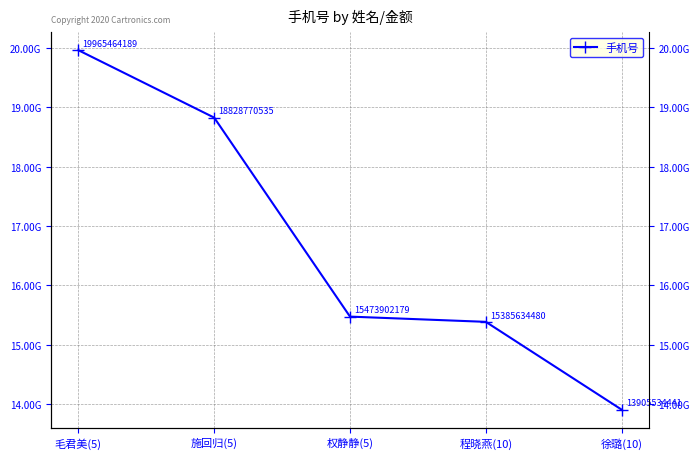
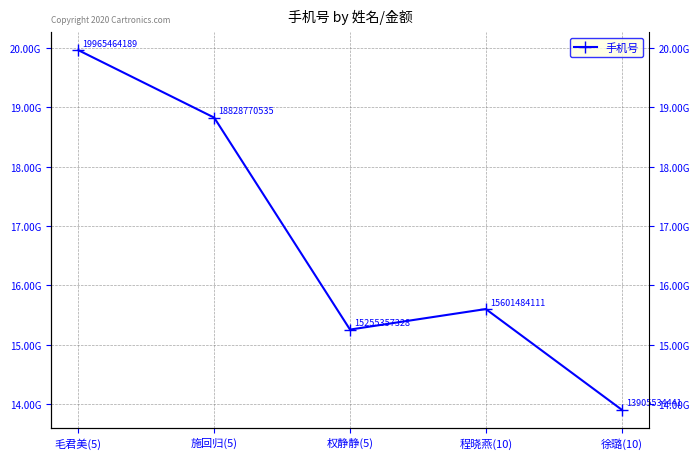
  {
    "毛君美(5)": 19965464189,
    "施回归(5)": 18828770535,
-   "权静静(5)": 15473902179,
-   "程晓燕(10)": 15385634480,
+   "权静静(5)": 15255357328,
+   "程晓燕(10)": 15601484111,
    "徐璐(10)": 13905534441
  }
